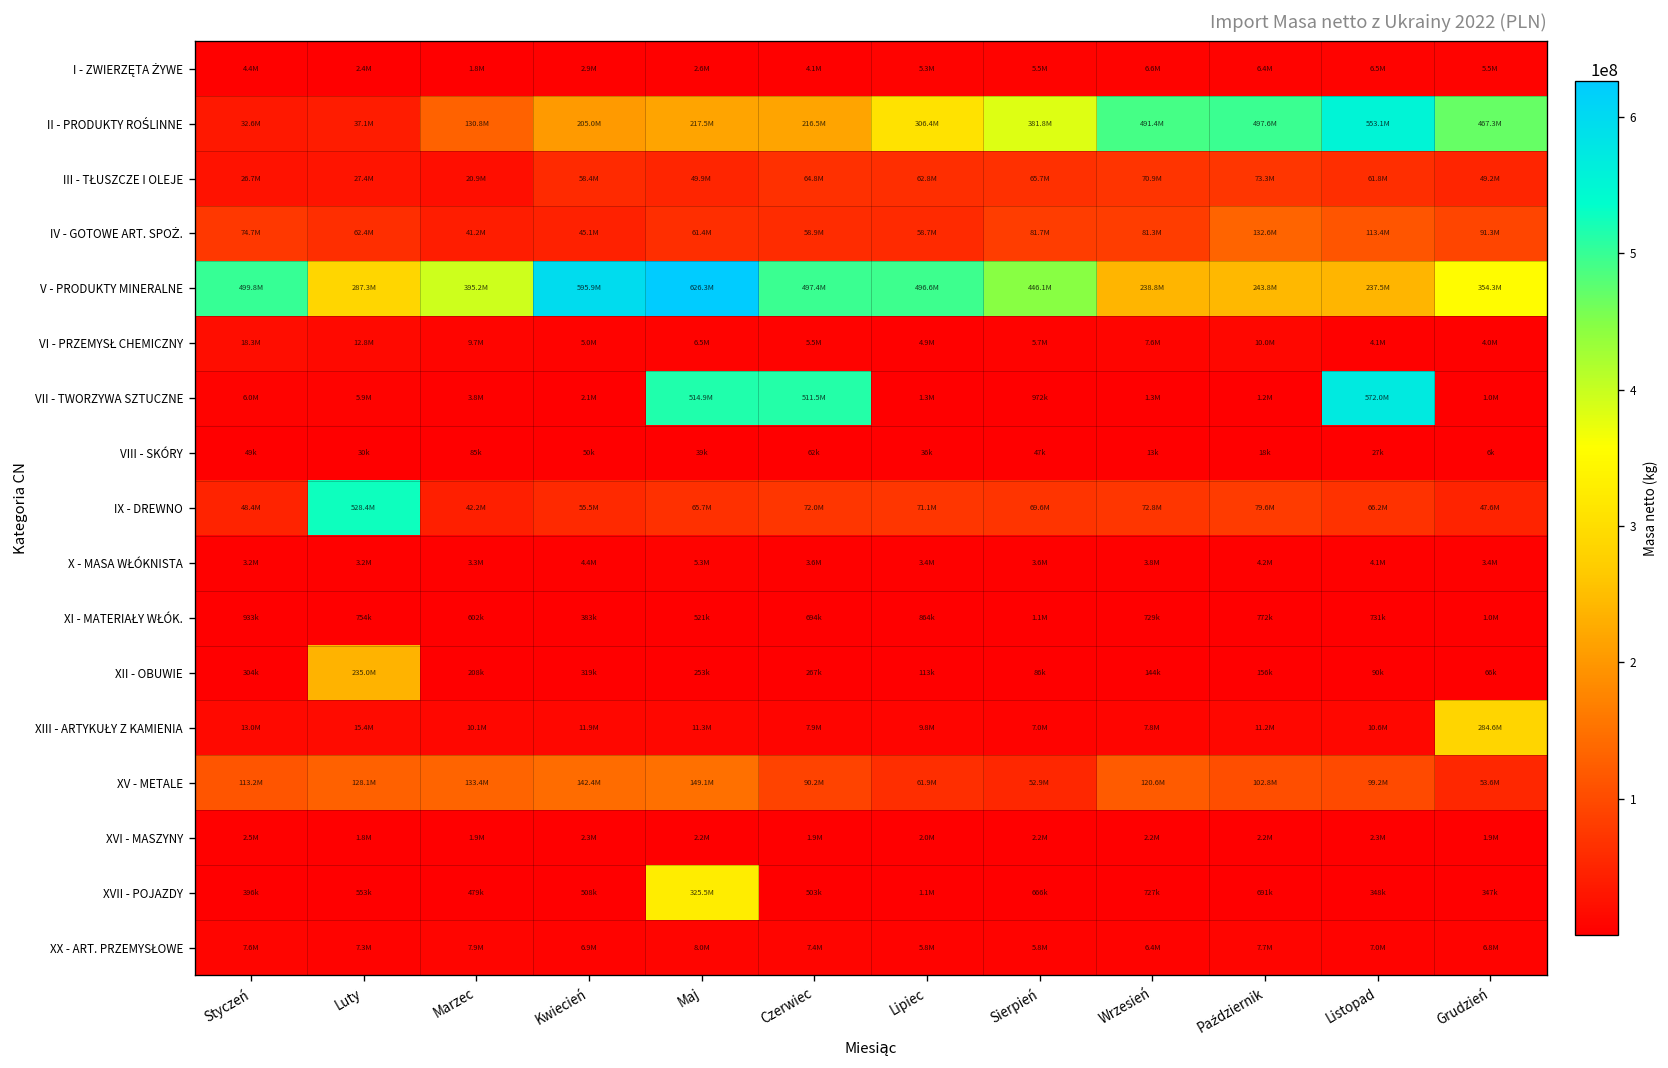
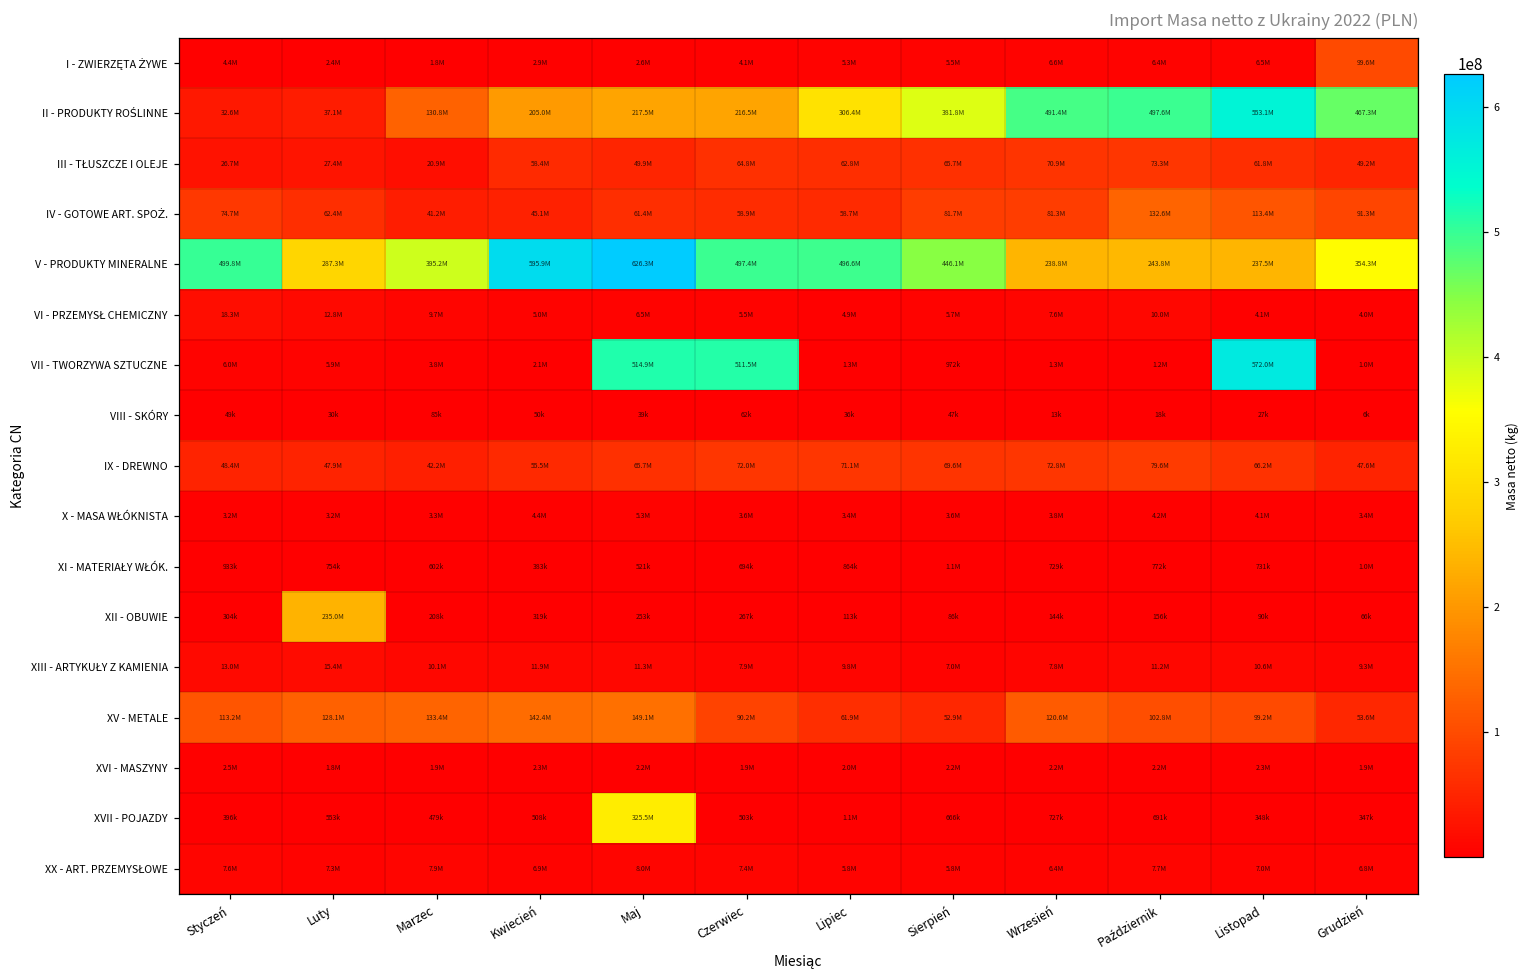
  {
    "I - ZWIERZĘTA ŻYWE": {
      "Styczeń": "4.4M",
      "Luty": "2.4M",
      "Marzec": "1.8M",
      "Kwiecień": "2.9M",
      "Maj": "2.6M",
      "Czerwiec": "4.1M",
      "Lipiec": "5.3M",
      "Sierpień": "5.5M",
      "Wrzesień": "6.6M",
      "Październik": "6.4M",
      "Listopad": "6.5M",
-     "Grudzień": "5.5M"
+     "Grudzień": "99.6M"
    },
    "IX - DREWNO": {
      "Styczeń": "48.4M",
-     "Luty": "528.4M",
+     "Luty": "47.9M",
      "Marzec": "42.2M",
      "Kwiecień": "55.5M",
      "Maj": "65.7M",
      "Czerwiec": "72.0M",
      "Lipiec": "71.1M",
      "Sierpień": "69.6M",
      "Wrzesień": "72.8M",
      "Październik": "79.6M",
      "Listopad": "66.2M",
      "Grudzień": "47.6M"
    },
    "XIII - ARTYKUŁY Z KAMIENIA": {
      "Styczeń": "13.0M",
      "Luty": "15.4M",
      "Marzec": "10.1M",
      "Kwiecień": "11.9M",
      "Maj": "11.3M",
      "Czerwiec": "7.9M",
      "Lipiec": "9.8M",
      "Sierpień": "7.0M",
      "Wrzesień": "7.8M",
      "Październik": "11.2M",
      "Listopad": "10.6M",
-     "Grudzień": "284.6M"
+     "Grudzień": "9.3M"
    }
  }
